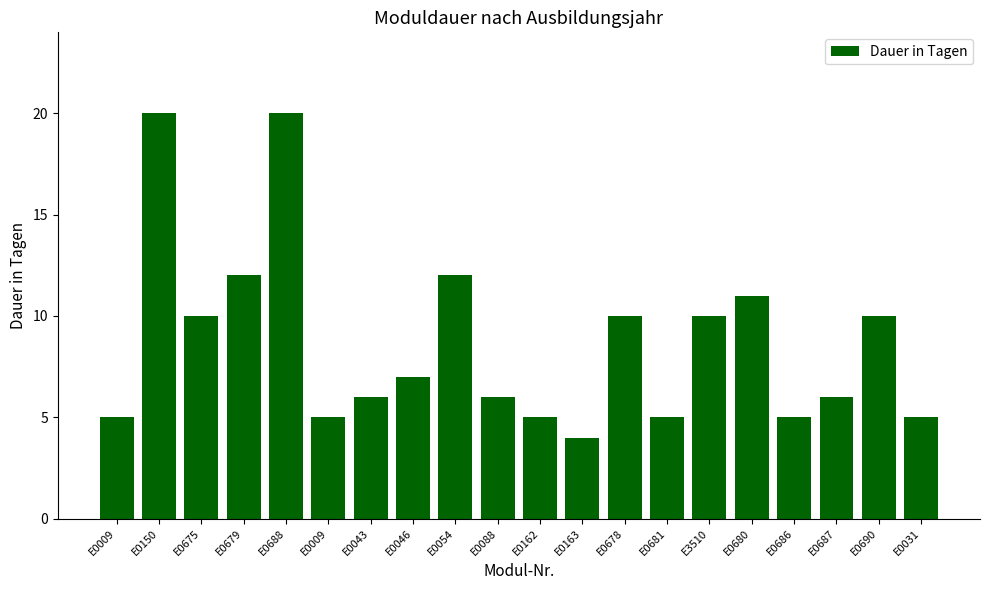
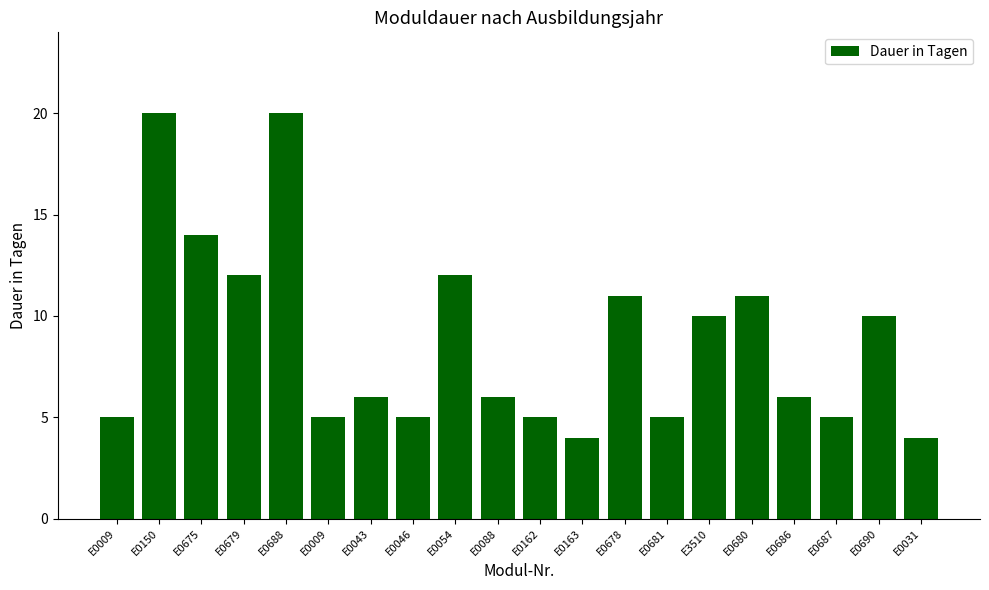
  {
    "E0150": 20,
-   "E0675": 10,
+   "E0675": 14,
    "E0679": 12,
    "E0688": 20,
    "E0043": 6,
-   "E0046": 7,
+   "E0046": 5,
    "E0054": 12,
    "E0088": 6,
    "E0162": 5,
    "E0163": 4,
-   "E0678": 10,
+   "E0678": 11,
    "E0681": 5,
    "E3510": 10,
    "E0680": 11,
-   "E0686": 5,
-   "E0687": 6,
+   "E0686": 6,
+   "E0687": 5,
    "E0690": 10,
-   "E0031": 5
+   "E0031": 4
  }
